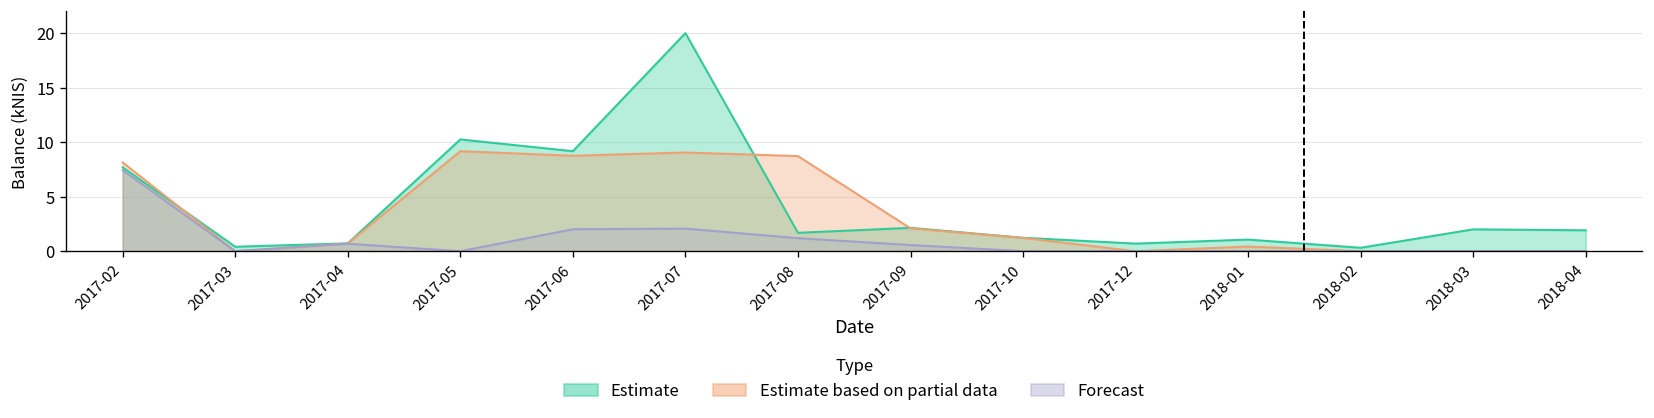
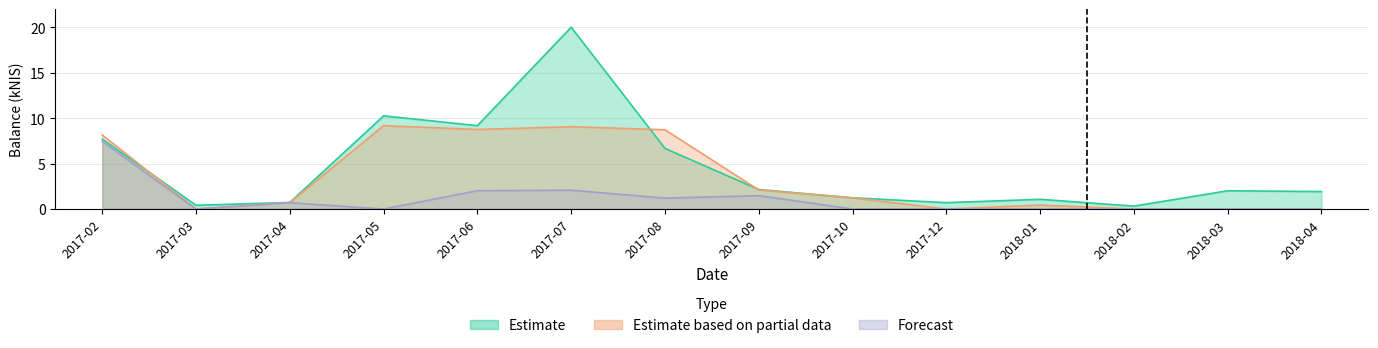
  {
    "Estimate": {
      "2017-03": 0,
      "2017-05": 10,
      "2017-06": 9,
      "2017-07": 20,
-     "2017-08": 2,
+     "2017-08": 7,
      "2017-12": 1,
      "2018-01": 1,
      "2018-02": 0,
      "2018-03": 2,
      "2018-04": 2
    },
    "Estimate based on partial data": {
      "2017-02": 8,
      "2017-05": 9,
      "2017-06": 9,
      "2017-07": 9,
      "2017-08": 9,
      "2018-01": 0
    },
    "Forecast": {
      "2017-05": 0,
      "2017-06": 2,
      "2017-07": 2,
      "2017-08": 1,
-     "2017-09": 0.6,
+     "2017-09": 1.5,
      "2017-10": 0,
      "2018-01": 0
    }
  }
